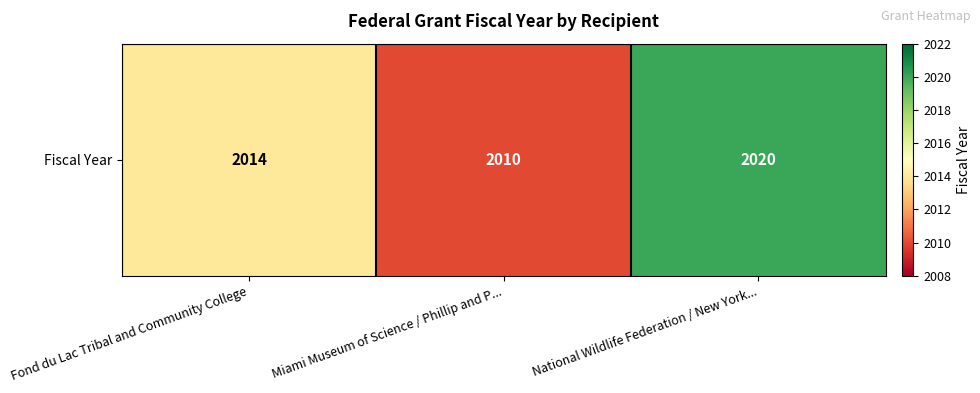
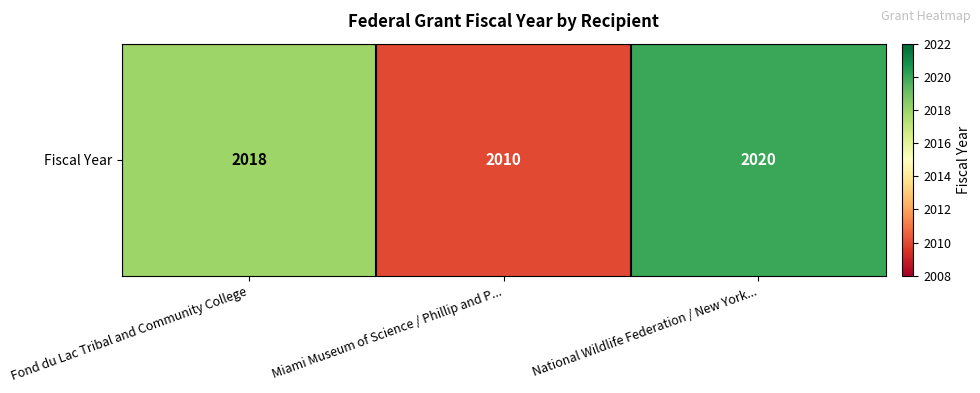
  {
    "Fiscal Year": {
-     "Fond du Lac Tribal and Community College": 2014,
+     "Fond du Lac Tribal and Community College": 2018,
      "Miami Museum of Science / Phillip and P...": 2010,
      "National Wildlife Federation / New York...": 2020
    }
  }
